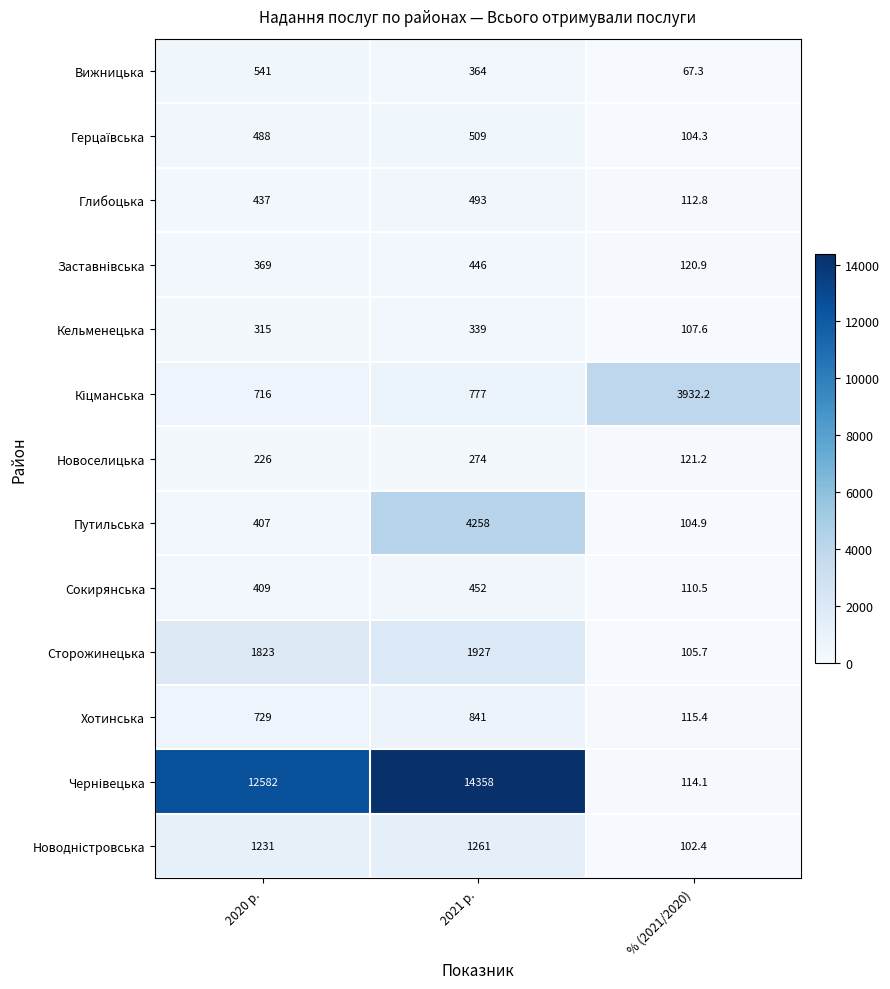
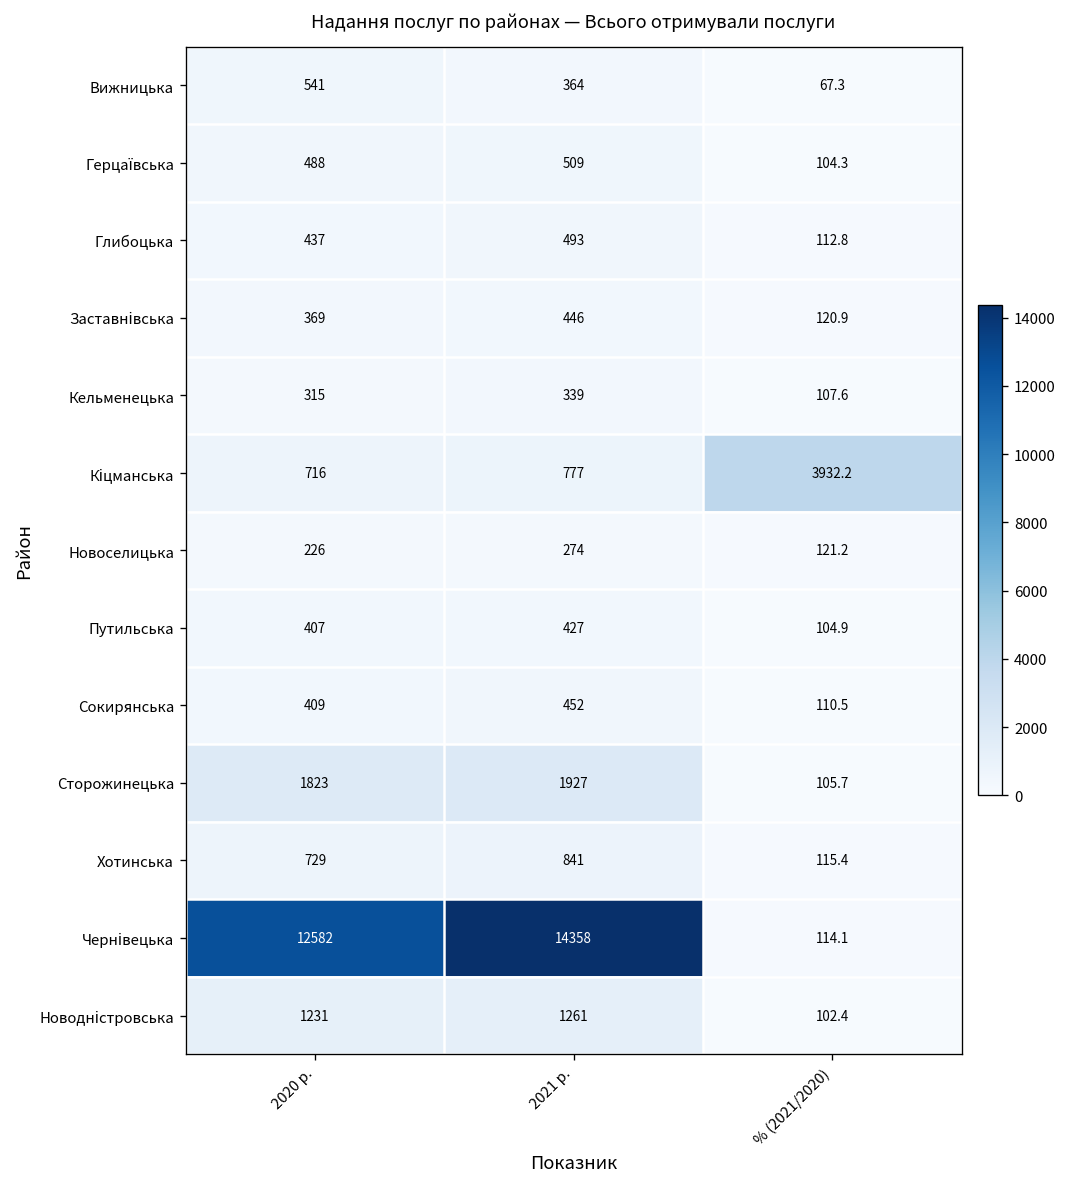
  {
    "Вижницька": {
      "2020 р.": 541,
      "2021 р.": 364,
      "% (2021/2020)": 67.3
    },
    "Герцаївська": {
      "2020 р.": 488,
      "2021 р.": 509,
      "% (2021/2020)": 104.3
    },
    "Глибоцька": {
      "2020 р.": 437,
      "2021 р.": 493,
      "% (2021/2020)": 112.8
    },
    "Заставнівська": {
      "2020 р.": 369,
      "2021 р.": 446,
      "% (2021/2020)": 120.9
    },
    "Кельменецька": {
      "2020 р.": 315,
      "2021 р.": 339,
      "% (2021/2020)": 107.6
    },
    "Кіцманська": {
      "2020 р.": 716,
      "2021 р.": 777,
      "% (2021/2020)": 3932.2
    },
    "Новоселицька": {
      "2020 р.": 226,
      "2021 р.": 274,
      "% (2021/2020)": 121.2
    },
    "Путильська": {
      "2020 р.": 407,
-     "2021 р.": 4258,
+     "2021 р.": 427,
      "% (2021/2020)": 104.9
    },
    "Сокирянська": {
      "2020 р.": 409,
      "2021 р.": 452,
      "% (2021/2020)": 110.5
    },
    "Сторожинецька": {
      "2020 р.": 1823,
      "2021 р.": 1927,
      "% (2021/2020)": 105.7
    },
    "Хотинська": {
      "2020 р.": 729,
      "2021 р.": 841,
      "% (2021/2020)": 115.4
    },
    "Чернівецька": {
      "2020 р.": 12582,
      "2021 р.": 14358,
      "% (2021/2020)": 114.1
    },
    "Новодністровська": {
      "2020 р.": 1231,
      "2021 р.": 1261,
      "% (2021/2020)": 102.4
    }
  }
